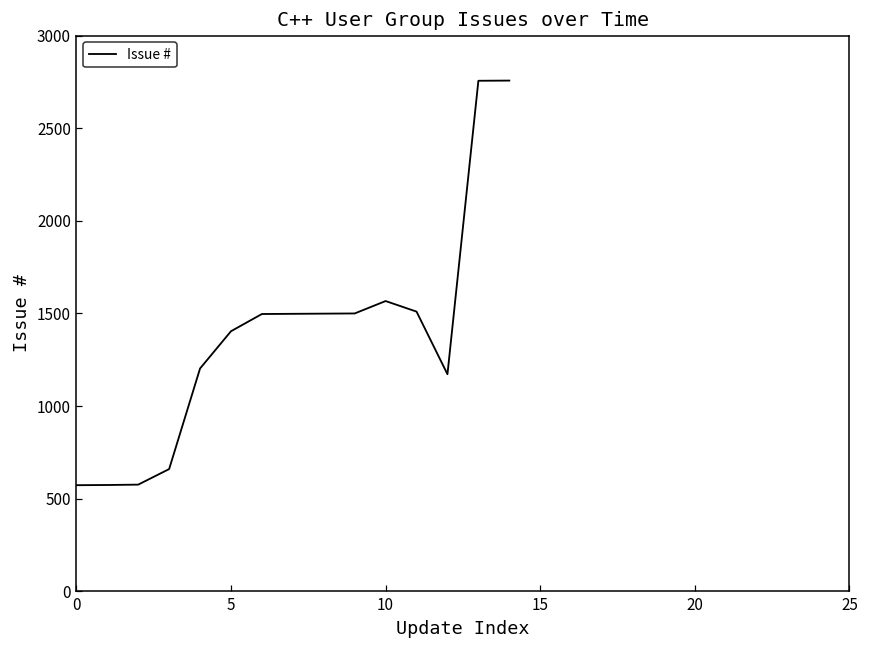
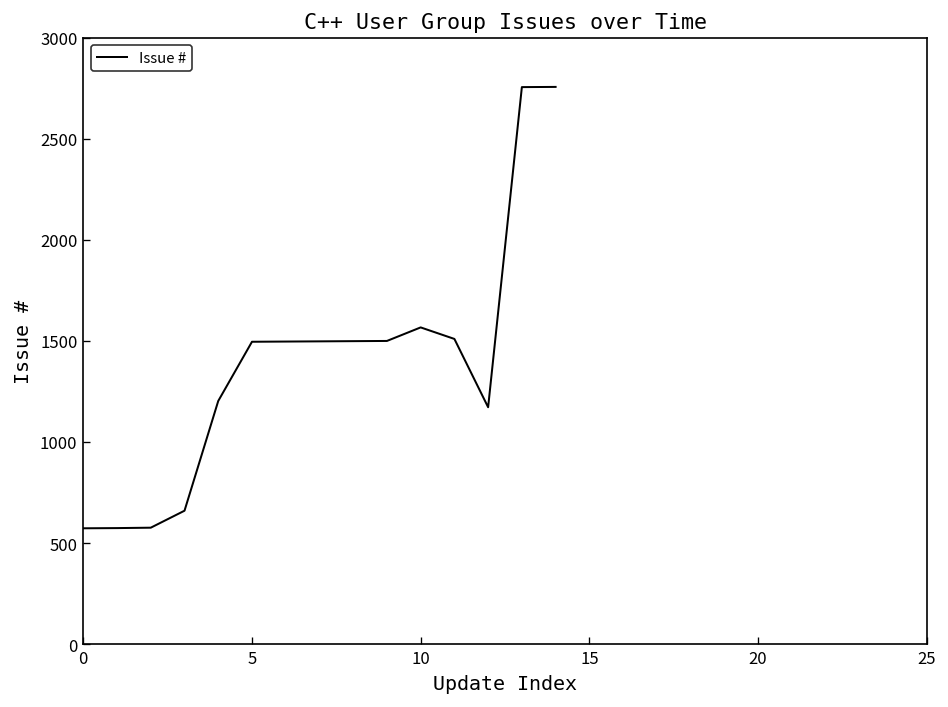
  {
    "0": 570,
-   "5": 1400,
+   "5": 1500,
    "10": 1570
  }
